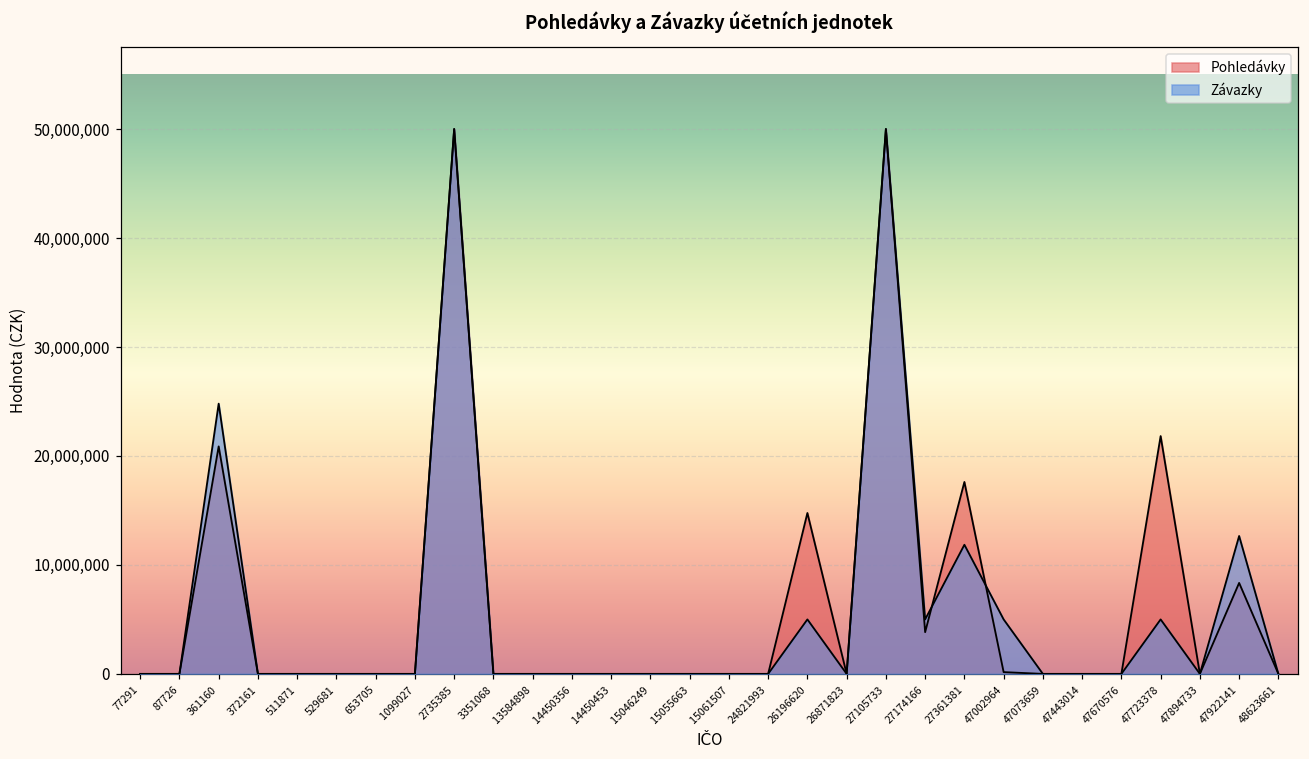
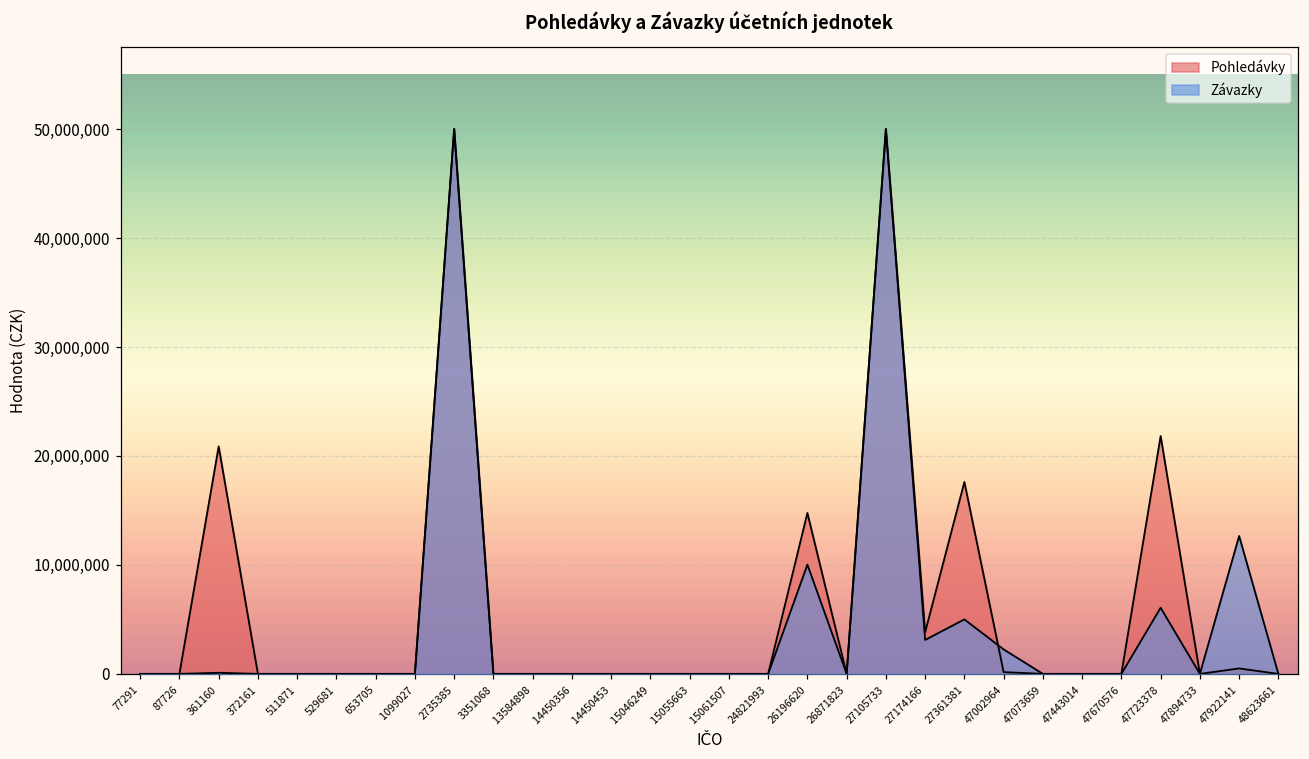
  {
    "Pohledávky": {
      "361160": "21,000,000",
      "26196620": "15,000,000",
      "27174166": "4,000,000",
      "27361381": "18,000,000",
      "47002964": "0",
      "47723378": "22,000,000",
-     "47922141": "8,000,000"
+     "47922141": "1,000,000"
    },
    "Závazky": {
-     "361160": "25,000,000",
-     "26196620": "5,000,000",
-     "27174166": "5,000,000",
-     "27361381": "12,000,000",
-     "47002964": "5,000,000",
-     "47723378": "5,000,000",
+     "361160": "0",
+     "26196620": "10,000,000",
+     "27174166": "3,000,000",
+     "27361381": "5,000,000",
+     "47002964": "2,000,000",
+     "47723378": "6,000,000",
      "47922141": "13,000,000"
    }
  }
